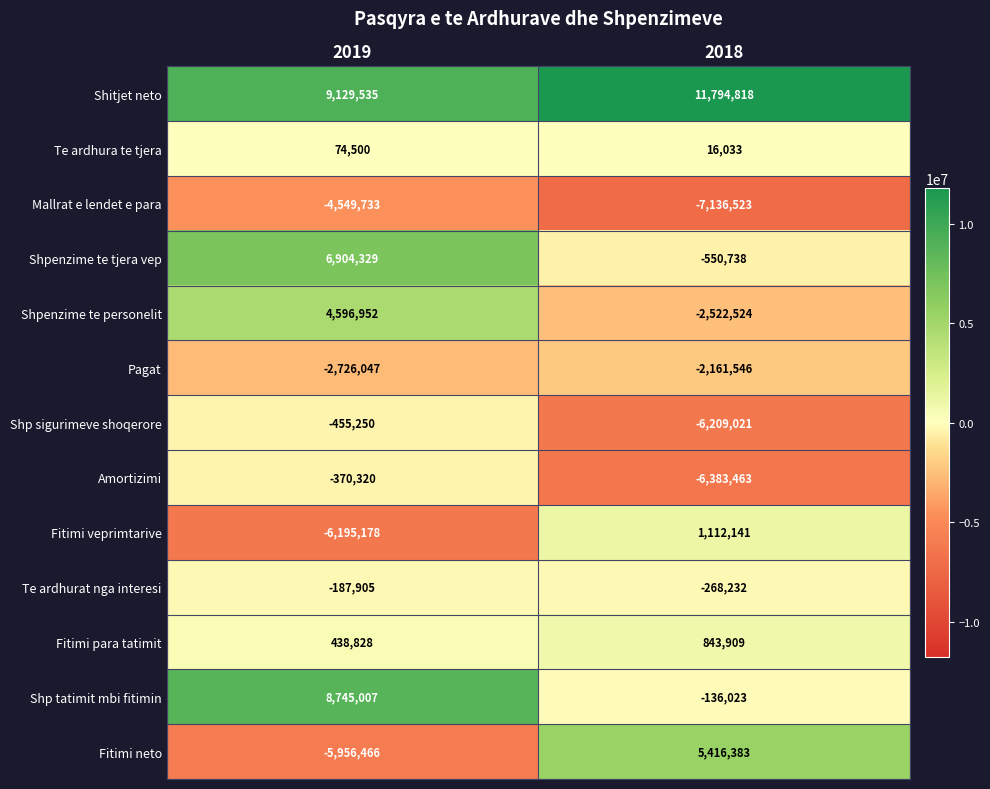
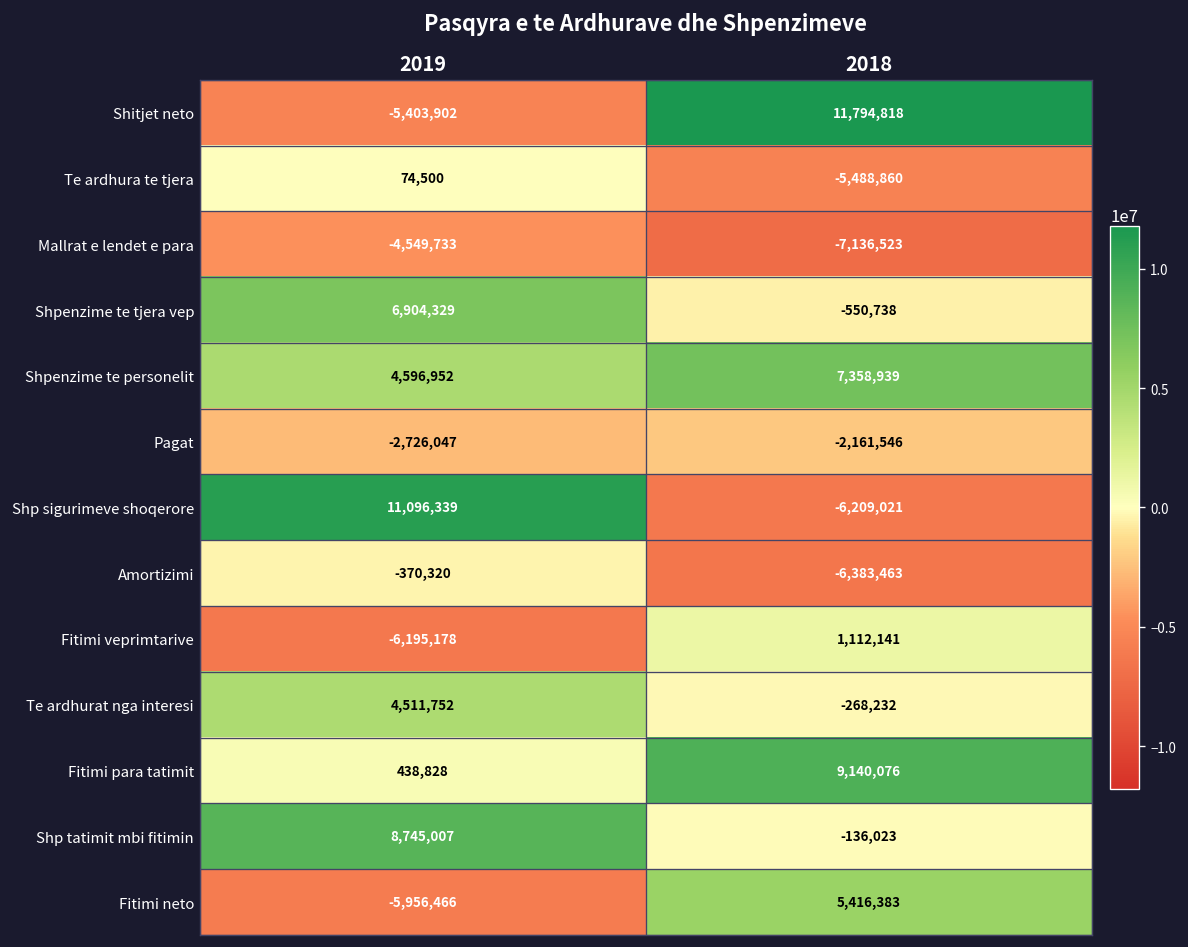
  {
    "Shitjet neto": {
-     "2019": "9,129,535",
+     "2019": "-5,403,902",
      "2018": "11,794,818"
    },
    "Te ardhura te tjera": {
      "2019": "74,500",
-     "2018": "16,033"
+     "2018": "-5,488,860"
    },
    "Mallrat e lendet e para": {
      "2019": "-4,549,733",
      "2018": "-7,136,523"
    },
    "Shpenzime te tjera vep": {
      "2019": "6,904,329",
      "2018": "-550,738"
    },
    "Shpenzime te personelit": {
      "2019": "4,596,952",
-     "2018": "-2,522,524"
+     "2018": "7,358,939"
    },
    "Pagat": {
      "2019": "-2,726,047",
      "2018": "-2,161,546"
    },
    "Shp sigurimeve shoqerore": {
-     "2019": "-455,250",
+     "2019": "11,096,339",
      "2018": "-6,209,021"
    },
    "Amortizimi": {
      "2019": "-370,320",
      "2018": "-6,383,463"
    },
    "Fitimi veprimtarive": {
      "2019": "-6,195,178",
      "2018": "1,112,141"
    },
    "Te ardhurat nga interesi": {
-     "2019": "-187,905",
+     "2019": "4,511,752",
      "2018": "-268,232"
    },
    "Fitimi para tatimit": {
      "2019": "438,828",
-     "2018": "843,909"
+     "2018": "9,140,076"
    },
    "Shp tatimit mbi fitimin": {
      "2019": "8,745,007",
      "2018": "-136,023"
    },
    "Fitimi neto": {
      "2019": "-5,956,466",
      "2018": "5,416,383"
    }
  }
